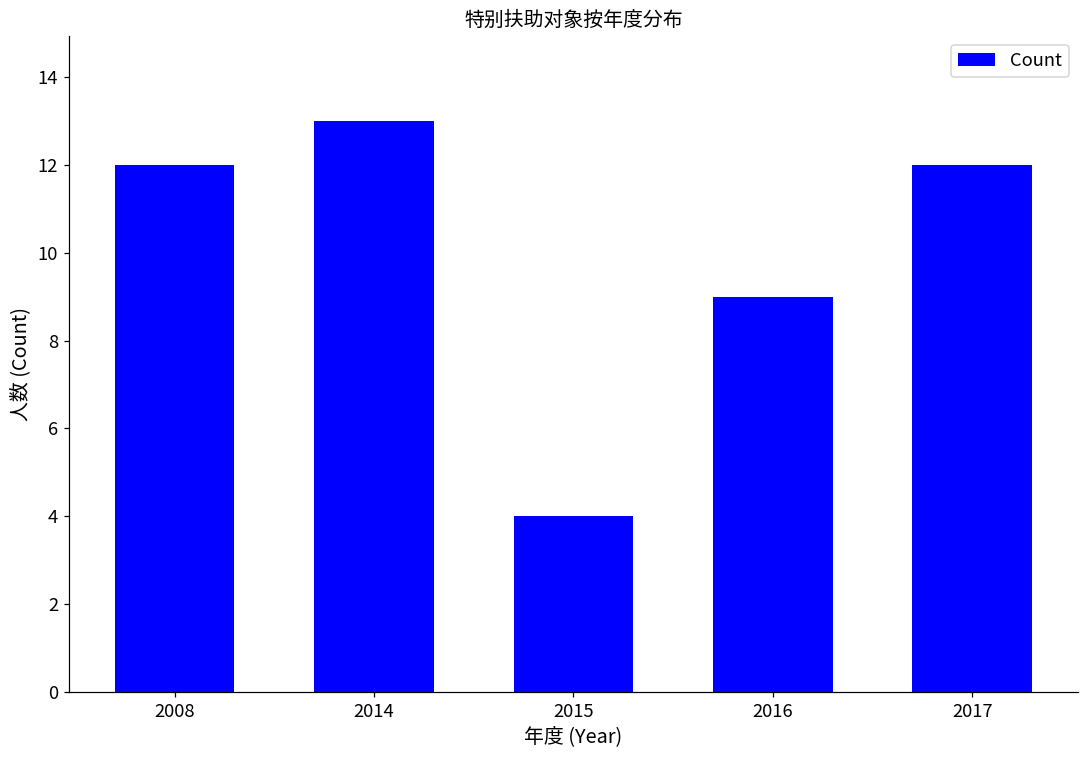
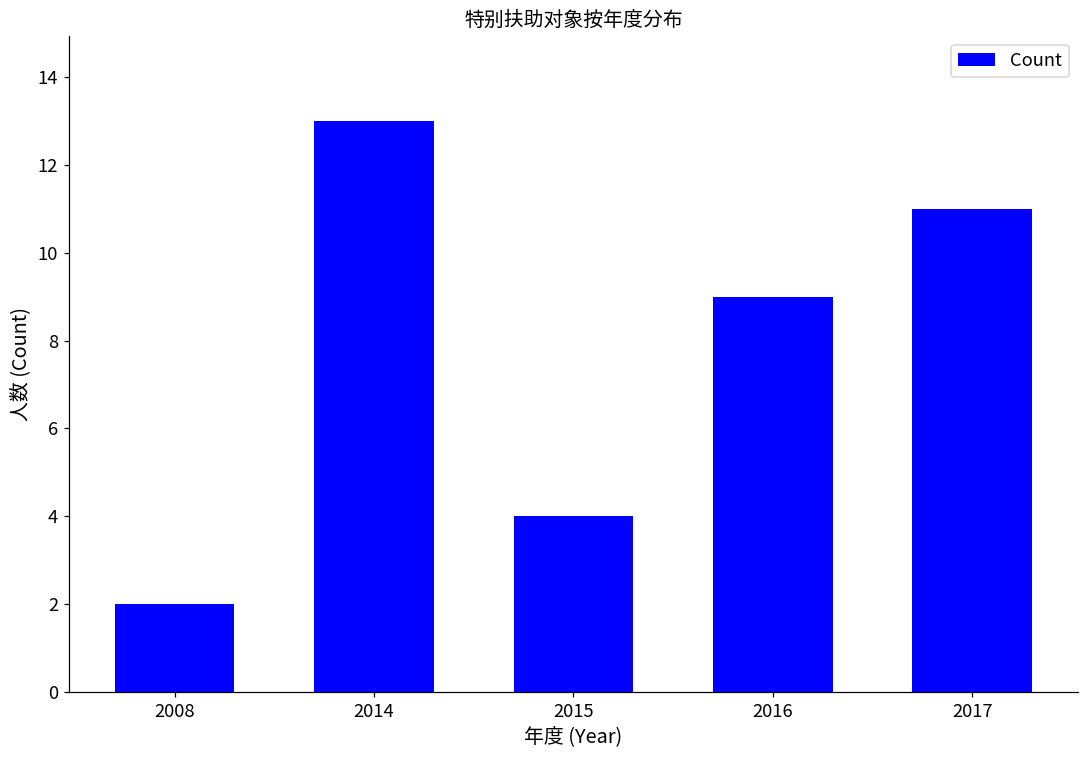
  {
-   "2008": 12,
+   "2008": 2,
    "2014": 13,
    "2015": 4,
    "2016": 9,
-   "2017": 12
+   "2017": 11
  }
